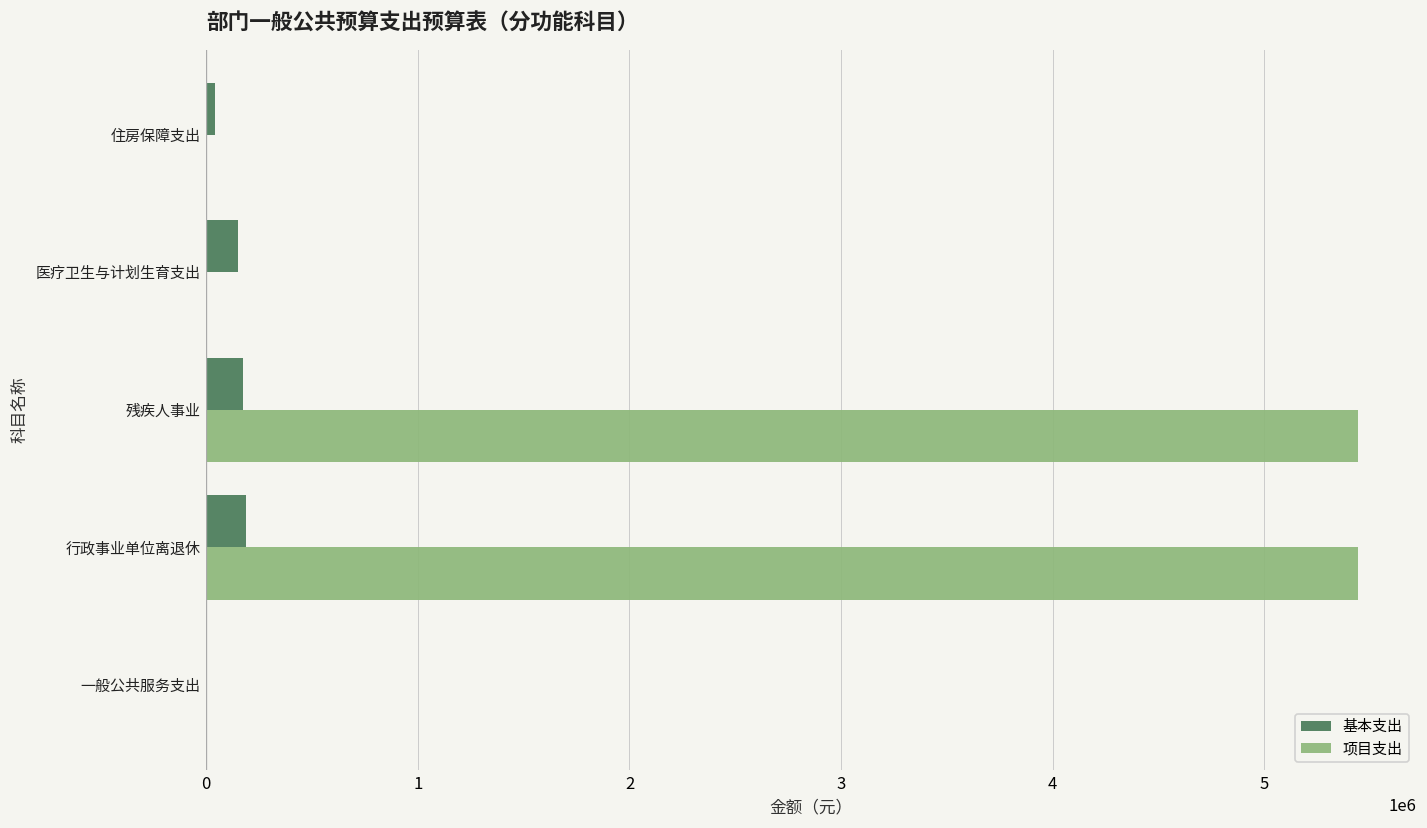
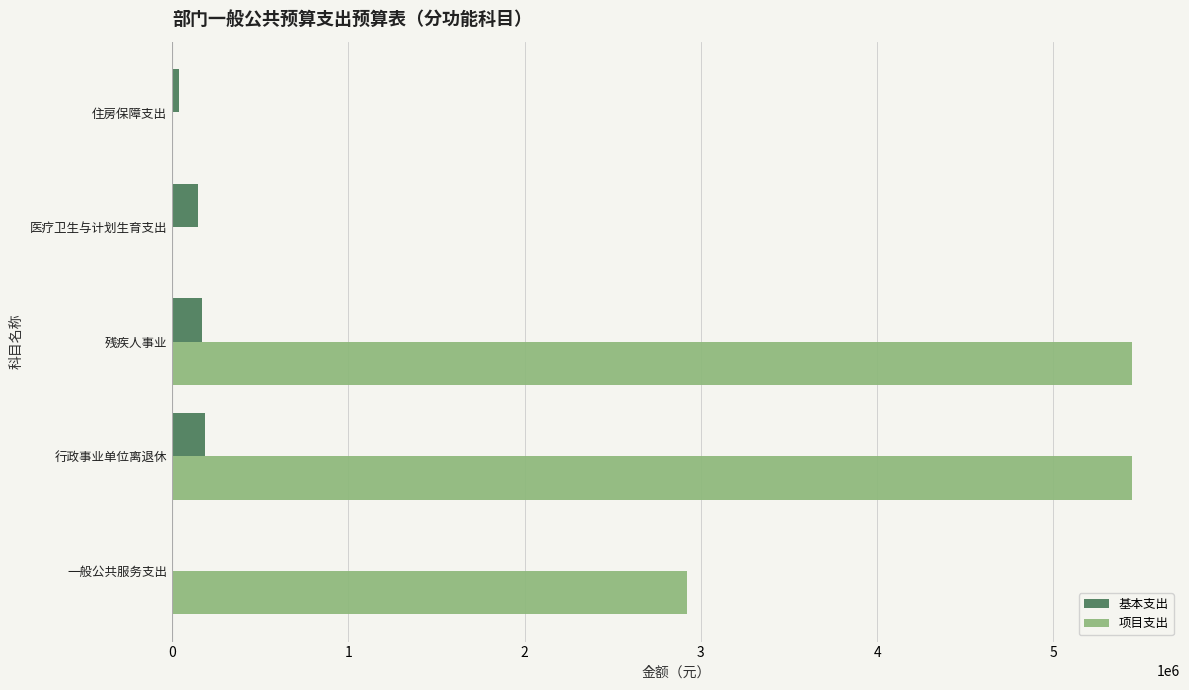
  {
    "基本支出": {
      "住房保障支出": 40000,
      "医疗卫生与计划生育支出": 150000,
      "残疾人事业": 170000,
      "行政事业单位离退休": 190000,
      "一般公共服务支出": 0
    },
    "项目支出": {
      "住房保障支出": 0,
      "医疗卫生与计划生育支出": 0,
      "残疾人事业": 5450000,
      "行政事业单位离退休": 5450000,
-     "一般公共服务支出": 10000
+     "一般公共服务支出": 2920000
    }
  }
